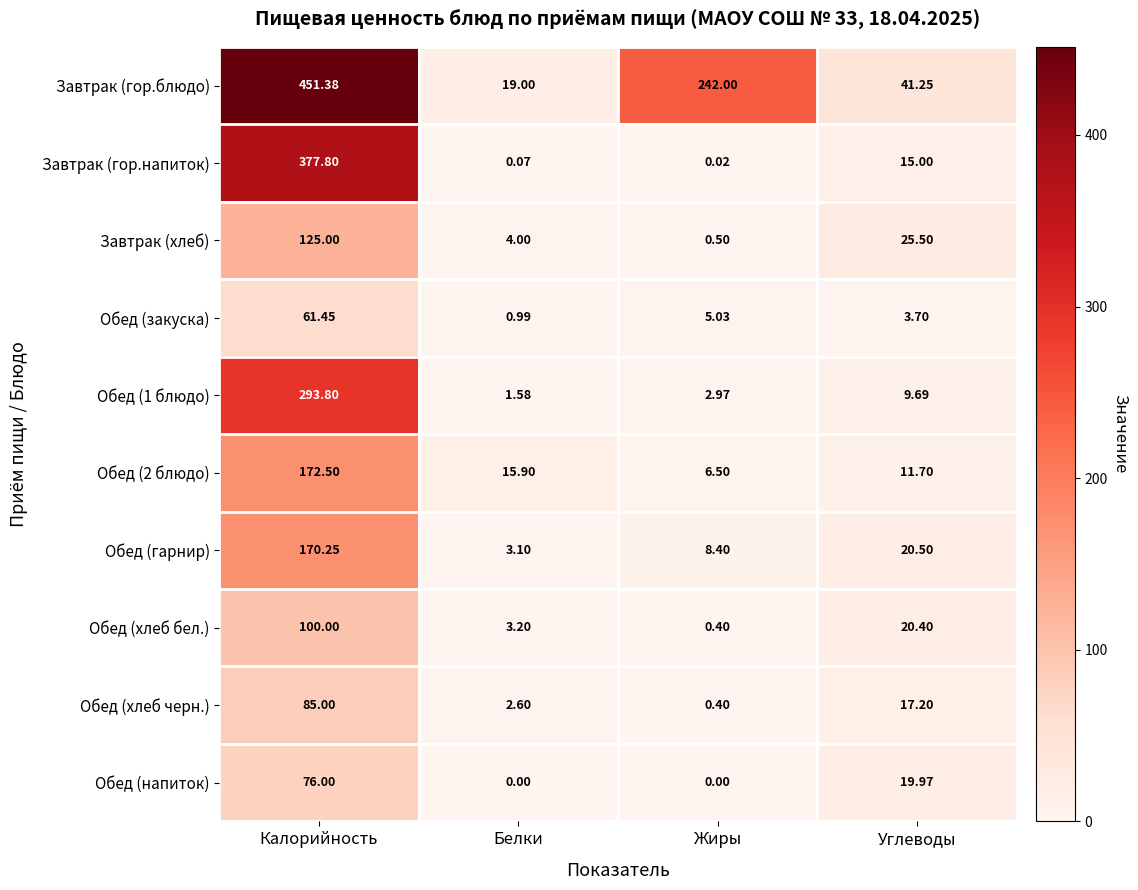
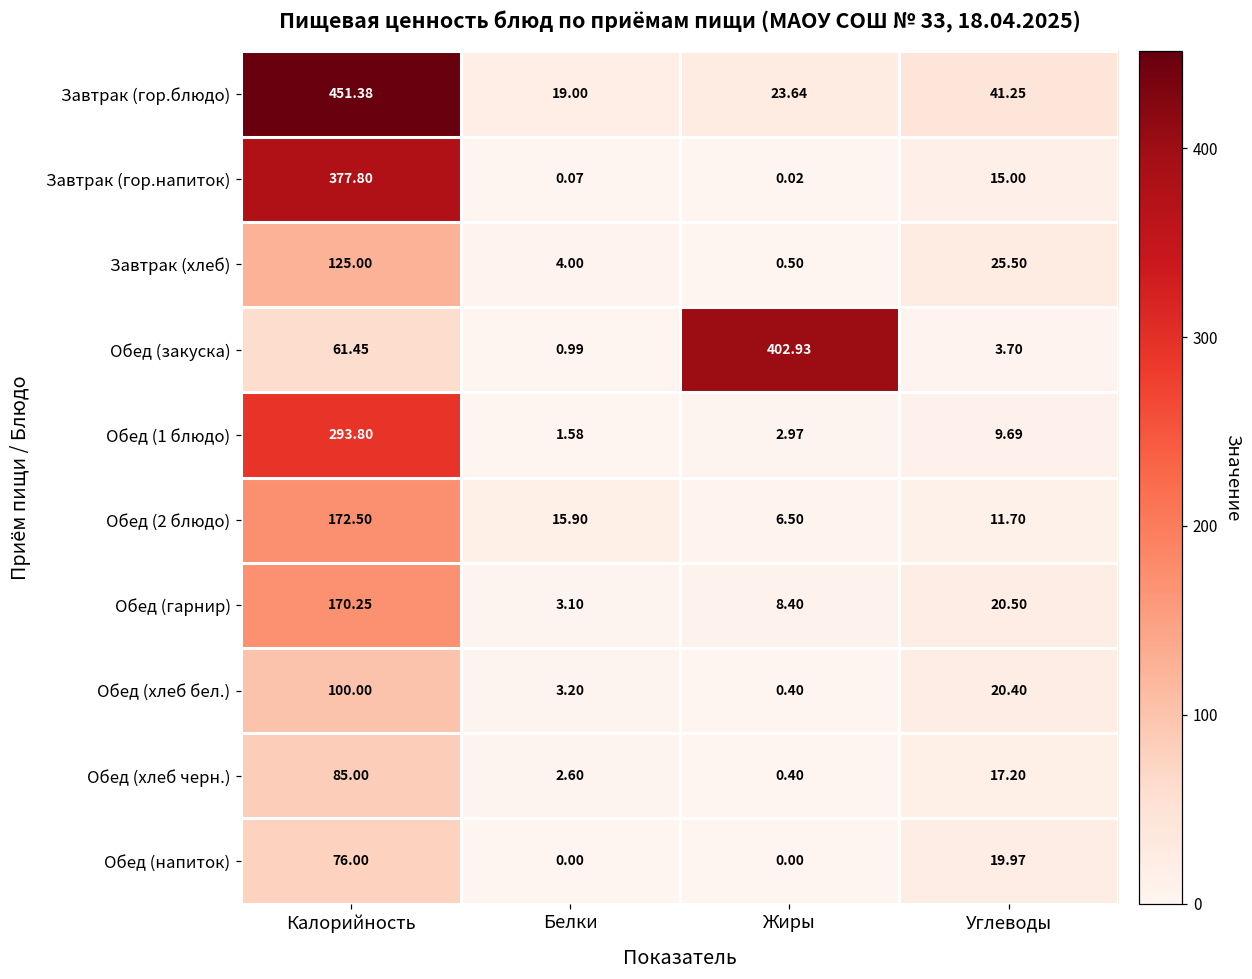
  {
    "Завтрак (гор.блюдо)": {
      "Калорийность": 451.38,
      "Белки": 19.00,
-     "Жиры": 242.00,
+     "Жиры": 23.64,
      "Углеводы": 41.25
    },
    "Завтрак (гор.напиток)": {
      "Калорийность": 377.80,
      "Белки": 0.07,
      "Жиры": 0.02,
      "Углеводы": 15.00
    },
    "Завтрак (хлеб)": {
      "Калорийность": 125.00,
      "Белки": 4.00,
      "Жиры": 0.50,
      "Углеводы": 25.50
    },
    "Обед (закуска)": {
      "Калорийность": 61.45,
      "Белки": 0.99,
-     "Жиры": 5.03,
+     "Жиры": 402.93,
      "Углеводы": 3.70
    },
    "Обед (1 блюдо)": {
      "Калорийность": 293.80,
      "Белки": 1.58,
      "Жиры": 2.97,
      "Углеводы": 9.69
    },
    "Обед (2 блюдо)": {
      "Калорийность": 172.50,
      "Белки": 15.90,
      "Жиры": 6.50,
      "Углеводы": 11.70
    },
    "Обед (гарнир)": {
      "Калорийность": 170.25,
      "Белки": 3.10,
      "Жиры": 8.40,
      "Углеводы": 20.50
    },
    "Обед (хлеб бел.)": {
      "Калорийность": 100.00,
      "Белки": 3.20,
      "Жиры": 0.40,
      "Углеводы": 20.40
    },
    "Обед (хлеб черн.)": {
      "Калорийность": 85.00,
      "Белки": 2.60,
      "Жиры": 0.40,
      "Углеводы": 17.20
    },
    "Обед (напиток)": {
      "Калорийность": 76.00,
      "Белки": 0.00,
      "Жиры": 0.00,
      "Углеводы": 19.97
    }
  }
